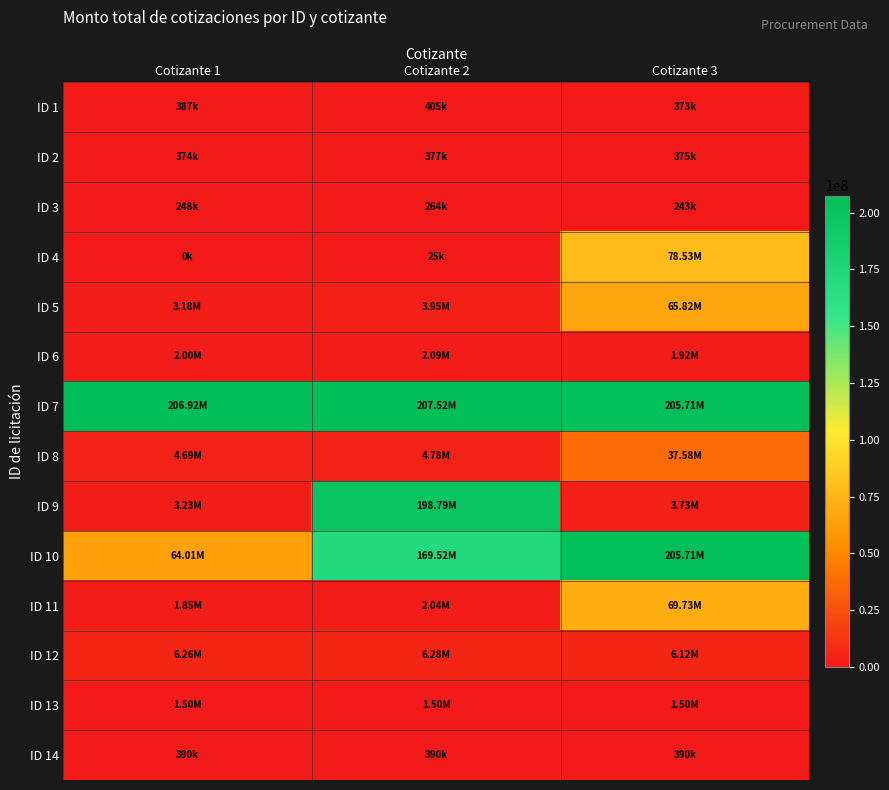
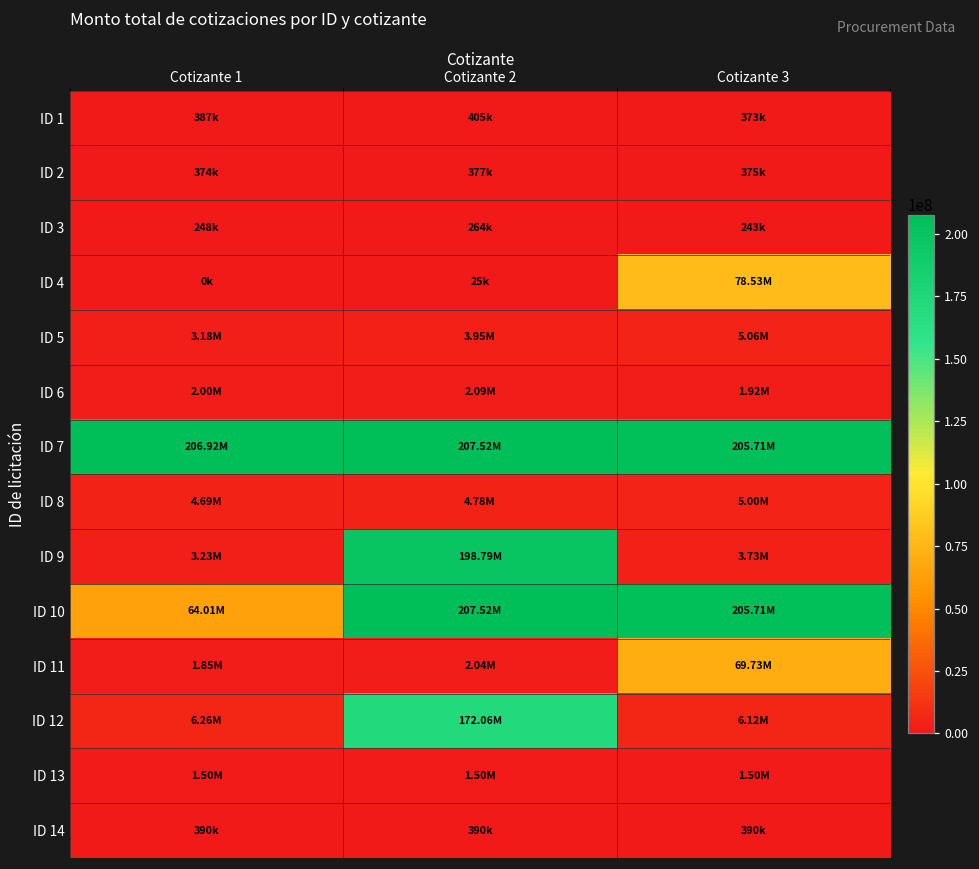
  {
    "ID 1": {
      "Cotizante 1": "387k",
      "Cotizante 2": "405k",
      "Cotizante 3": "373k"
    },
    "ID 2": {
      "Cotizante 1": "374k",
      "Cotizante 2": "377k",
      "Cotizante 3": "375k"
    },
    "ID 3": {
      "Cotizante 1": "248k",
      "Cotizante 2": "264k",
      "Cotizante 3": "243k"
    },
    "ID 4": {
      "Cotizante 1": "0k",
      "Cotizante 2": "25k",
      "Cotizante 3": "78.53M"
    },
    "ID 5": {
      "Cotizante 1": "3.18M",
      "Cotizante 2": "3.95M",
-     "Cotizante 3": "65.82M"
+     "Cotizante 3": "5.06M"
    },
    "ID 6": {
      "Cotizante 1": "2.00M",
      "Cotizante 2": "2.09M",
      "Cotizante 3": "1.92M"
    },
    "ID 7": {
      "Cotizante 1": "206.92M",
      "Cotizante 2": "207.52M",
      "Cotizante 3": "205.71M"
    },
    "ID 8": {
      "Cotizante 1": "4.69M",
      "Cotizante 2": "4.78M",
-     "Cotizante 3": "37.58M"
+     "Cotizante 3": "5.00M"
    },
    "ID 9": {
      "Cotizante 1": "3.23M",
      "Cotizante 2": "198.79M",
      "Cotizante 3": "3.73M"
    },
    "ID 10": {
      "Cotizante 1": "64.01M",
-     "Cotizante 2": "169.52M",
+     "Cotizante 2": "207.52M",
      "Cotizante 3": "205.71M"
    },
    "ID 11": {
      "Cotizante 1": "1.85M",
      "Cotizante 2": "2.04M",
      "Cotizante 3": "69.73M"
    },
    "ID 12": {
      "Cotizante 1": "6.26M",
-     "Cotizante 2": "6.28M",
+     "Cotizante 2": "172.06M",
      "Cotizante 3": "6.12M"
    },
    "ID 13": {
      "Cotizante 1": "1.50M",
      "Cotizante 2": "1.50M",
      "Cotizante 3": "1.50M"
    },
    "ID 14": {
      "Cotizante 1": "390k",
      "Cotizante 2": "390k",
      "Cotizante 3": "390k"
    }
  }
